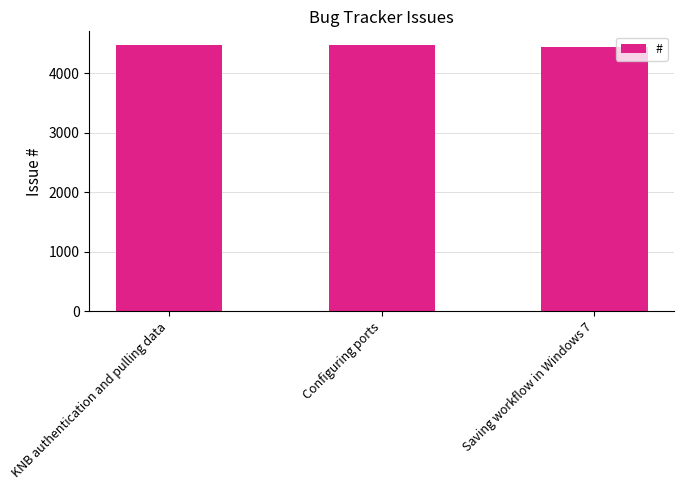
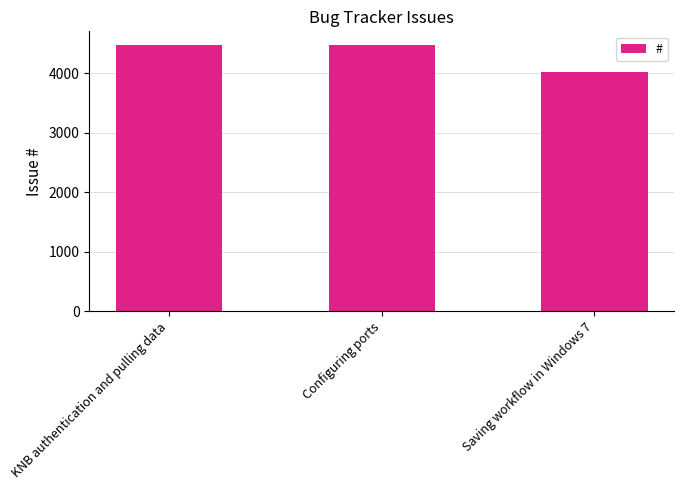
  {
    "KNB authentication and pulling data": 4500,
    "Configuring ports": 4500,
-   "Saving workflow in Windows 7": 4500
+   "Saving workflow in Windows 7": 4000
  }
